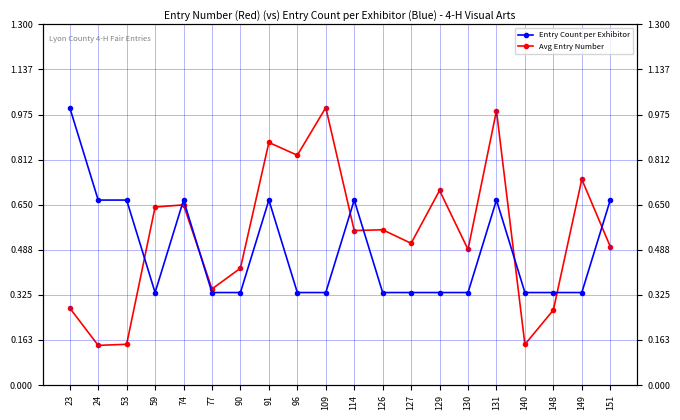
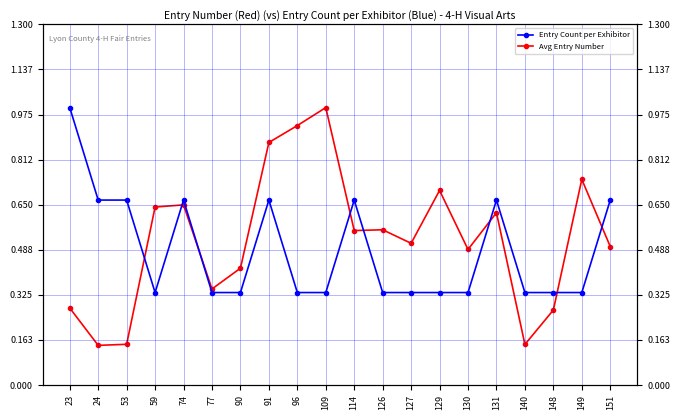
  {
    "Entry Count per Exhibitor": {
      "23": 1.00,
      "24": 0.67,
      "53": 0.67,
      "59": 0.33,
      "74": 0.67,
      "77": 0.33,
      "90": 0.33,
      "91": 0.67,
      "96": 0.33,
      "109": 0.33,
      "114": 0.67,
      "126": 0.33,
      "127": 0.33,
      "129": 0.33,
      "130": 0.33,
      "131": 0.67,
      "140": 0.33,
      "148": 0.33,
      "149": 0.33,
      "151": 0.67
    },
    "Avg Entry Number": {
      "23": 0.28,
      "24": 0.14,
      "53": 0.15,
      "59": 0.64,
      "74": 0.65,
      "77": 0.35,
      "90": 0.42,
      "91": 0.87,
-     "96": 0.83,
+     "96": 0.94,
      "109": 1.00,
      "114": 0.56,
      "126": 0.56,
      "127": 0.51,
      "129": 0.70,
      "130": 0.49,
-     "131": 0.99,
+     "131": 0.62,
      "140": 0.15,
      "148": 0.27,
      "149": 0.74,
      "151": 0.50
    }
  }
